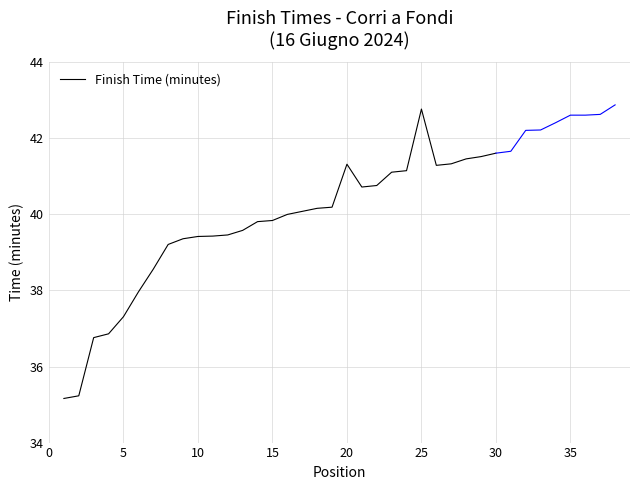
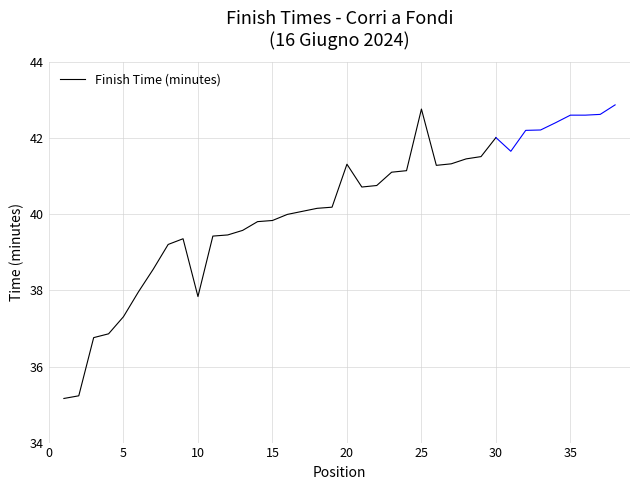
  {
    "Finish Time (minutes)": {
      "5": 37.3,
-     "10": 39.4,
+     "10": 37.8,
      "15": 39.8,
      "20": 41.3,
      "25": 42.8,
-     "30": 41.6
+     "30": 42.0
    }
  }
